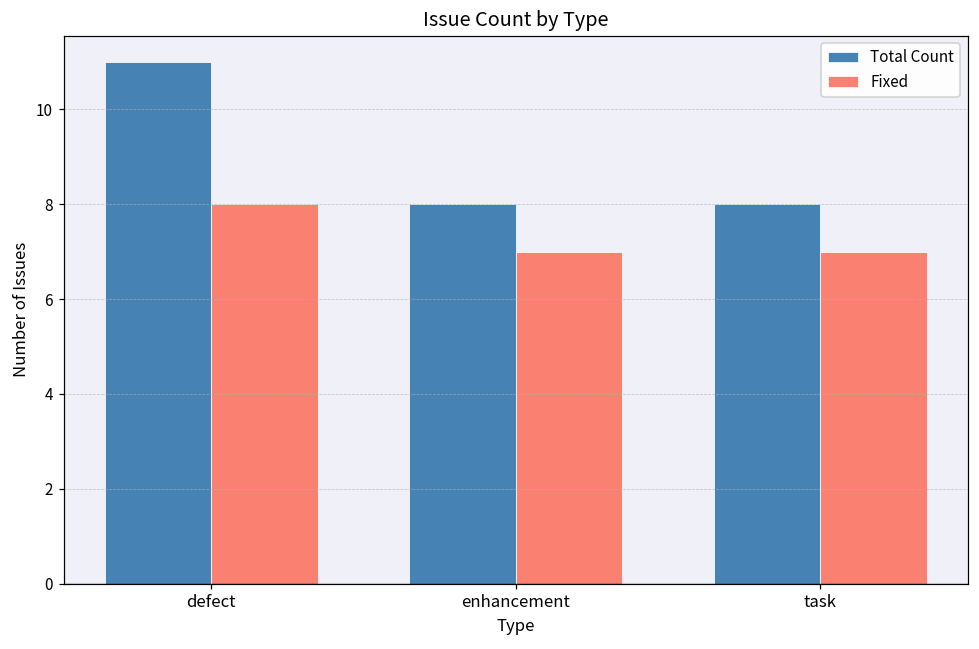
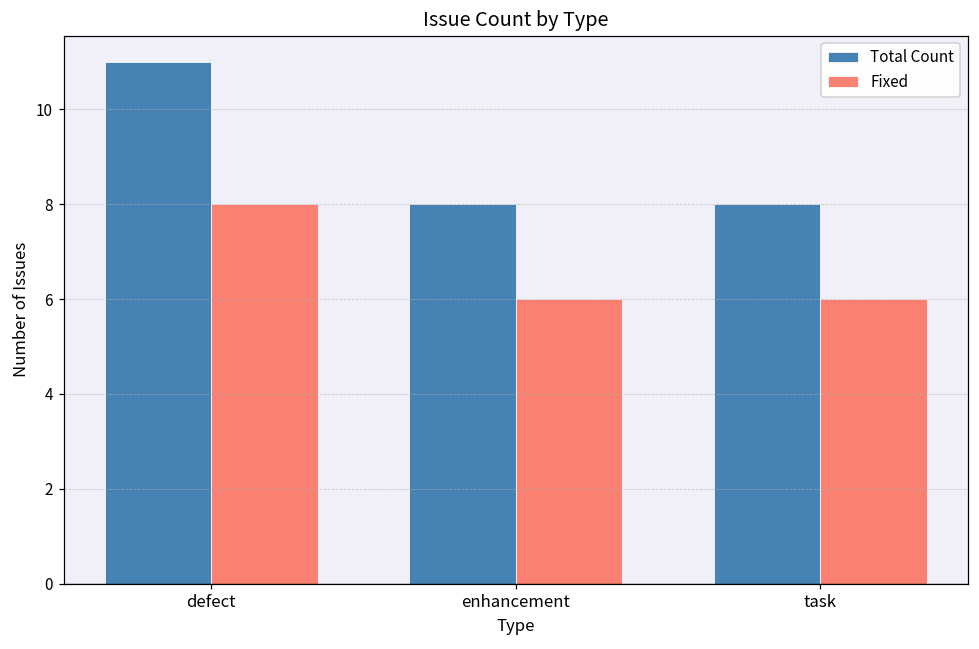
  {
    "Total Count": {
      "defect": 11,
      "enhancement": 8,
      "task": 8
    },
    "Fixed": {
      "defect": 8,
-     "enhancement": 7,
-     "task": 7
+     "enhancement": 6,
+     "task": 6
    }
  }
